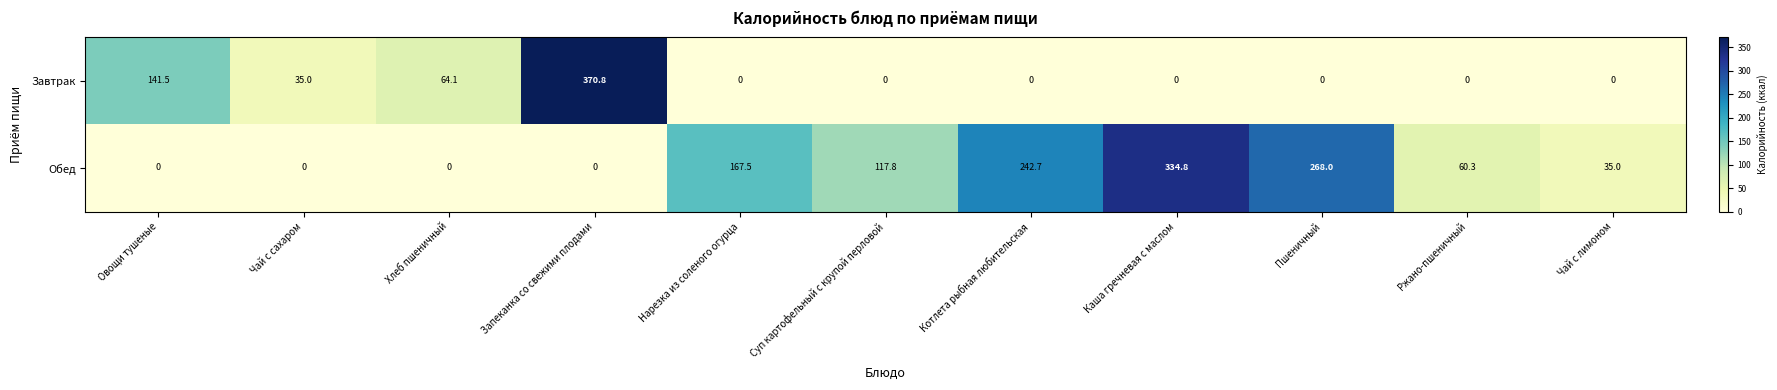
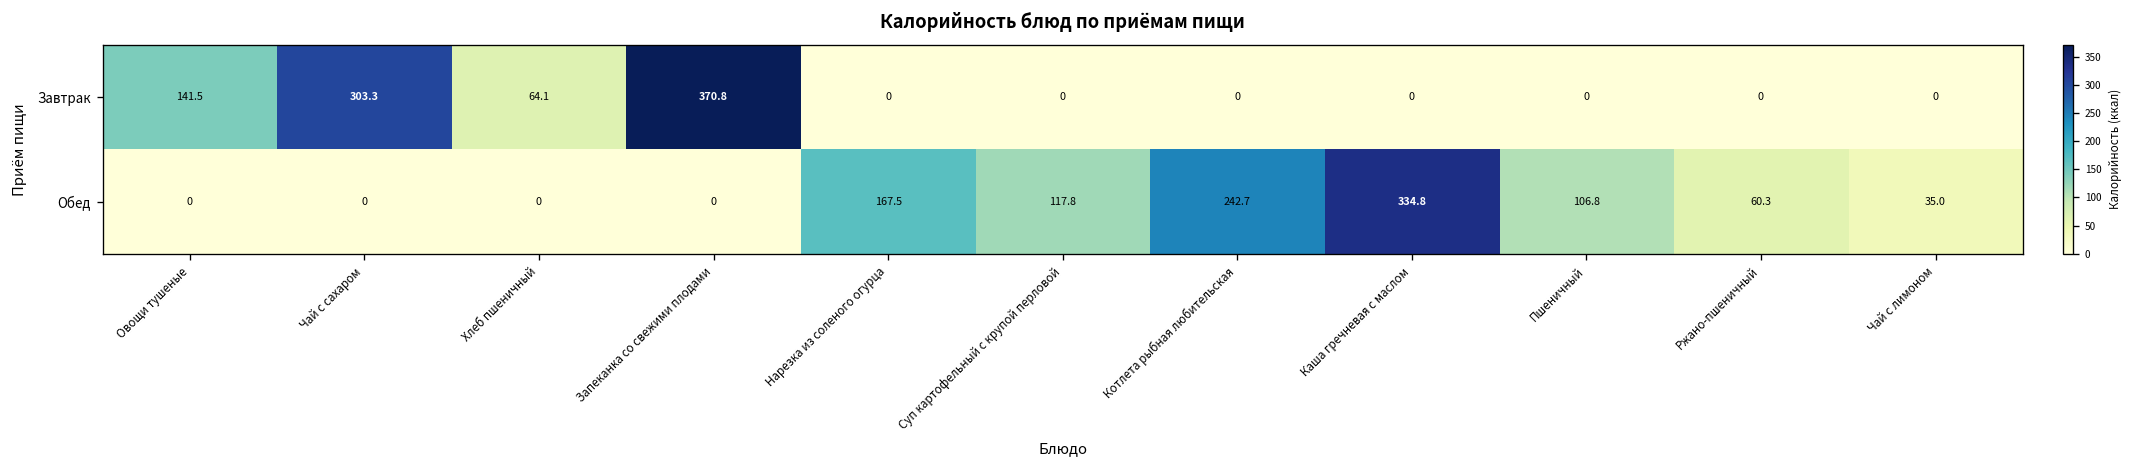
  {
    "Завтрак": {
      "Овощи тушеные": 141.5,
-     "Чай с сахаром": 35.0,
+     "Чай с сахаром": 303.3,
      "Хлеб пшеничный": 64.1,
      "Запеканка со свежими плодами": 370.8,
      "Нарезка из соленого огурца": 0,
      "Суп картофельный с крупой перловой": 0,
      "Котлета рыбная любительская": 0,
      "Каша гречневая с маслом": 0,
      "Пшеничный": 0,
      "Ржано-пшеничный": 0,
      "Чай с лимоном": 0
    },
    "Обед": {
      "Овощи тушеные": 0,
      "Чай с сахаром": 0,
      "Хлеб пшеничный": 0,
      "Запеканка со свежими плодами": 0,
      "Нарезка из соленого огурца": 167.5,
      "Суп картофельный с крупой перловой": 117.8,
      "Котлета рыбная любительская": 242.7,
      "Каша гречневая с маслом": 334.8,
-     "Пшеничный": 268.0,
+     "Пшеничный": 106.8,
      "Ржано-пшеничный": 60.3,
      "Чай с лимоном": 35.0
    }
  }
